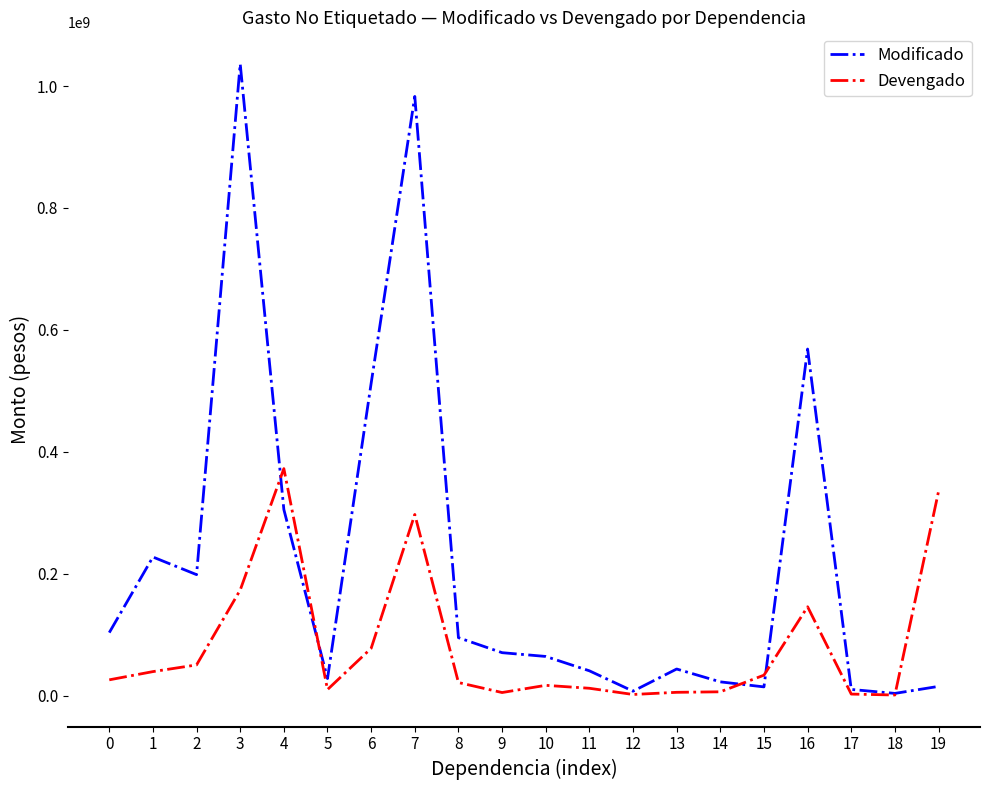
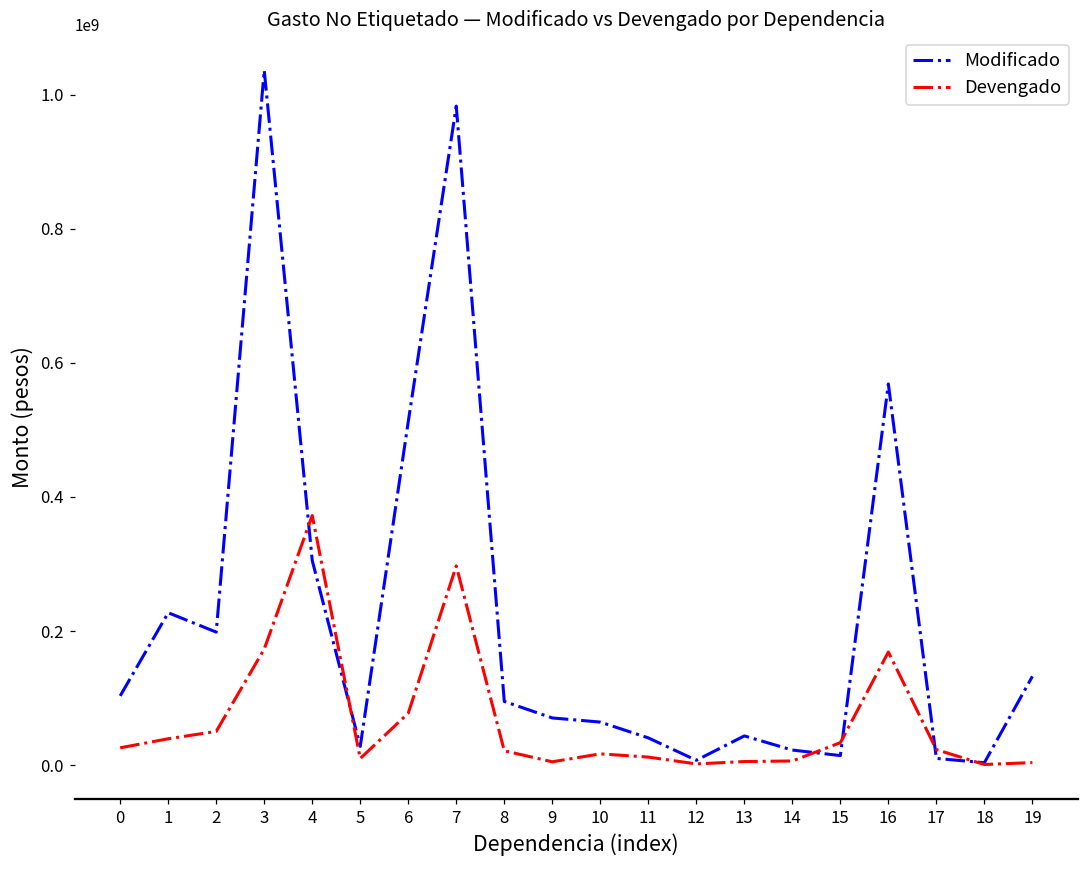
  {
    "Modificado": {
      "0": 100000000,
      "1": 230000000,
      "2": 200000000,
      "3": 1040000000,
      "4": 310000000,
      "5": 30000000,
      "6": 510000000,
      "7": 980000000,
      "8": 90000000,
      "9": 70000000,
      "10": 60000000,
      "11": 40000000,
      "12": 10000000,
      "13": 40000000,
      "14": 20000000,
      "15": 10000000,
      "16": 570000000,
      "17": 10000000,
-     "19": 20000000
+     "19": 130000000
    },
    "Devengado": {
      "0": 30000000,
      "1": 40000000,
      "2": 50000000,
      "3": 170000000,
      "4": 370000000,
      "5": 10000000,
      "6": 80000000,
      "7": 300000000,
      "8": 20000000,
      "9": 0,
      "10": 20000000,
      "11": 10000000,
      "12": 0,
      "13": 10000000,
      "14": 10000000,
      "15": 30000000,
-     "16": 150000000,
-     "17": 0,
-     "19": 330000000
+     "16": 170000000,
+     "17": 20000000,
+     "19": 0
    }
  }
